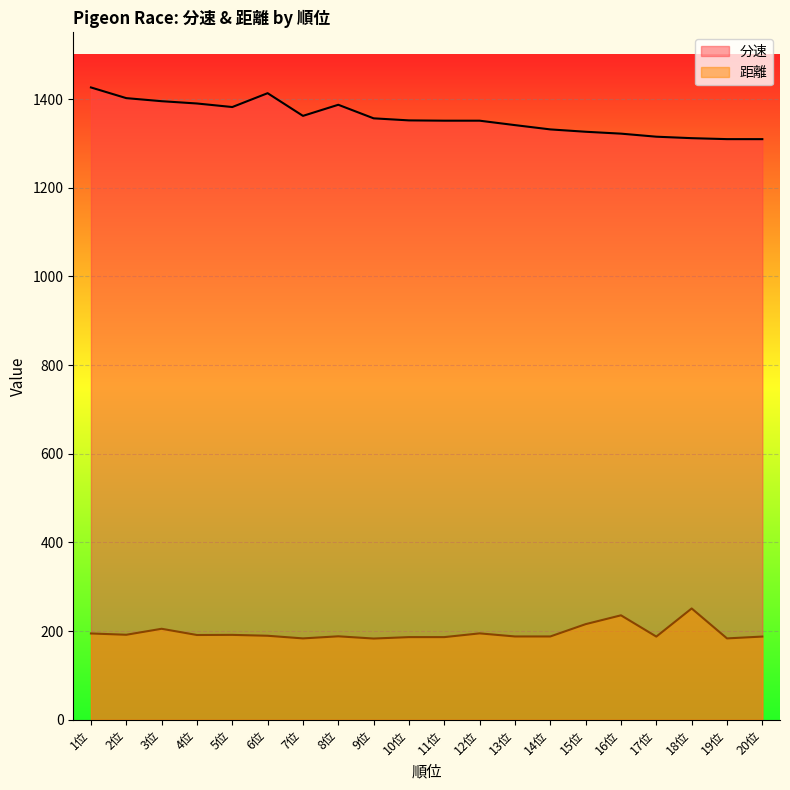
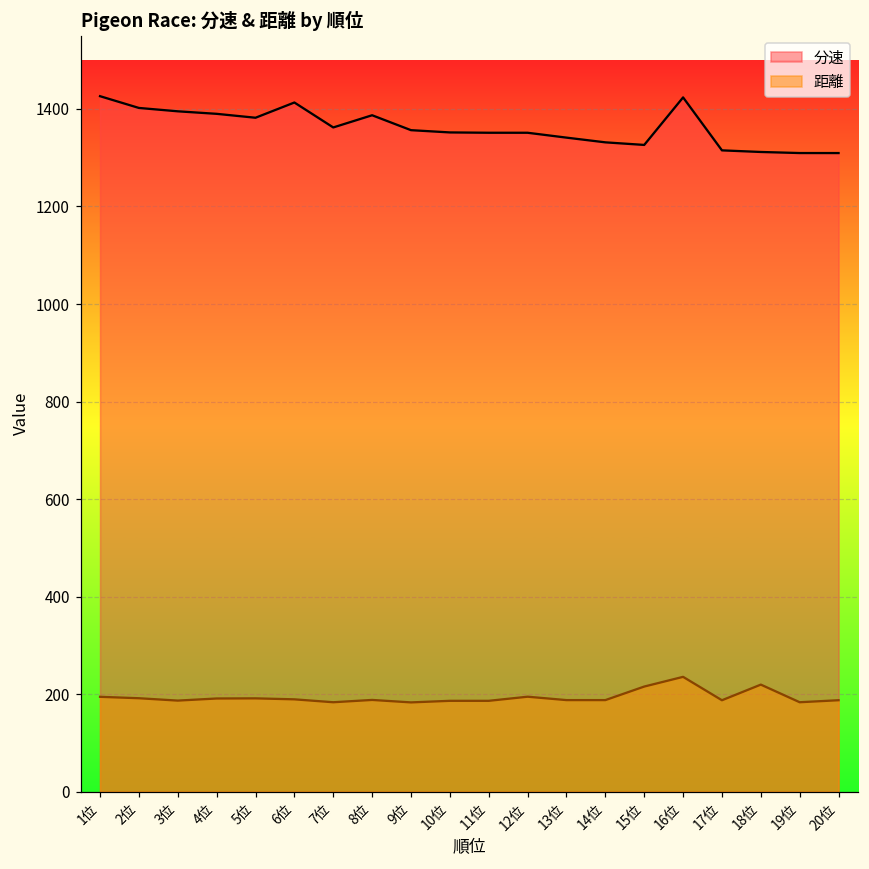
  {
    "分速": {
      "1位": 1430,
      "2位": 1400,
      "3位": 1400,
      "4位": 1390,
      "5位": 1380,
      "6位": 1410,
      "7位": 1360,
      "8位": 1390,
      "9位": 1360,
      "10位": 1350,
      "11位": 1350,
      "12位": 1350,
      "13位": 1340,
      "14位": 1330,
      "15位": 1330,
-     "16位": 1320,
+     "16位": 1420,
      "17位": 1310,
      "18位": 1310,
      "19位": 1310,
      "20位": 1310
    },
    "距離": {
      "1位": 190,
      "2位": 190,
-     "3位": 210,
+     "3位": 190,
      "4位": 190,
      "5位": 190,
      "6位": 190,
      "7位": 180,
      "8位": 190,
      "9位": 180,
      "10位": 190,
      "11位": 190,
      "12位": 190,
      "13位": 190,
      "14位": 190,
      "15位": 220,
      "16位": 240,
      "17位": 190,
-     "18位": 250,
+     "18位": 220,
      "19位": 180,
      "20位": 190
    }
  }
